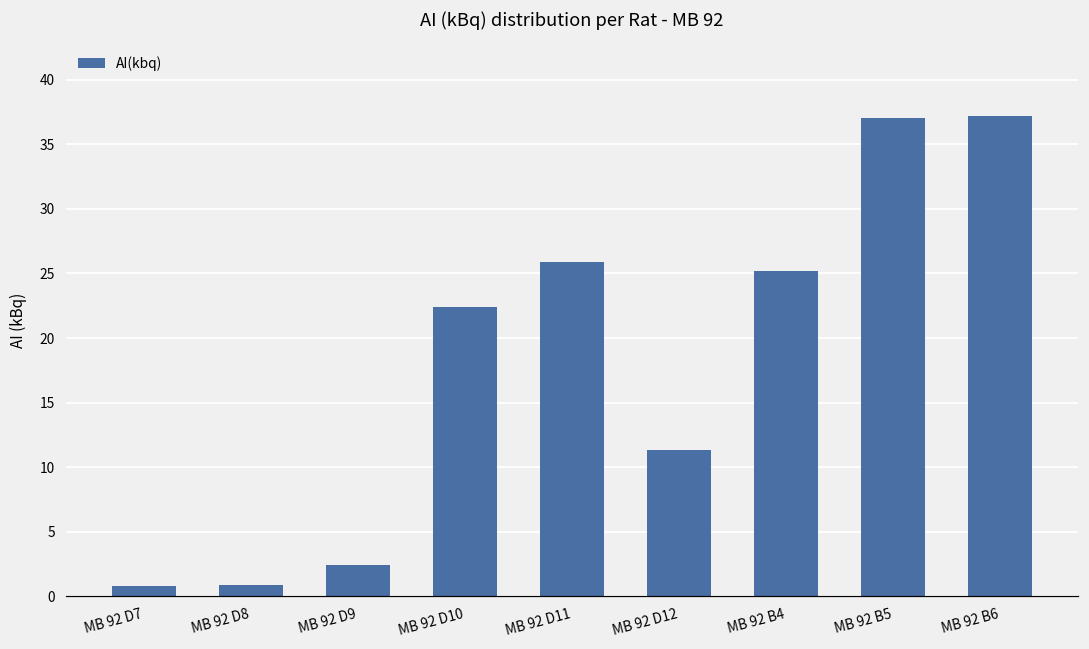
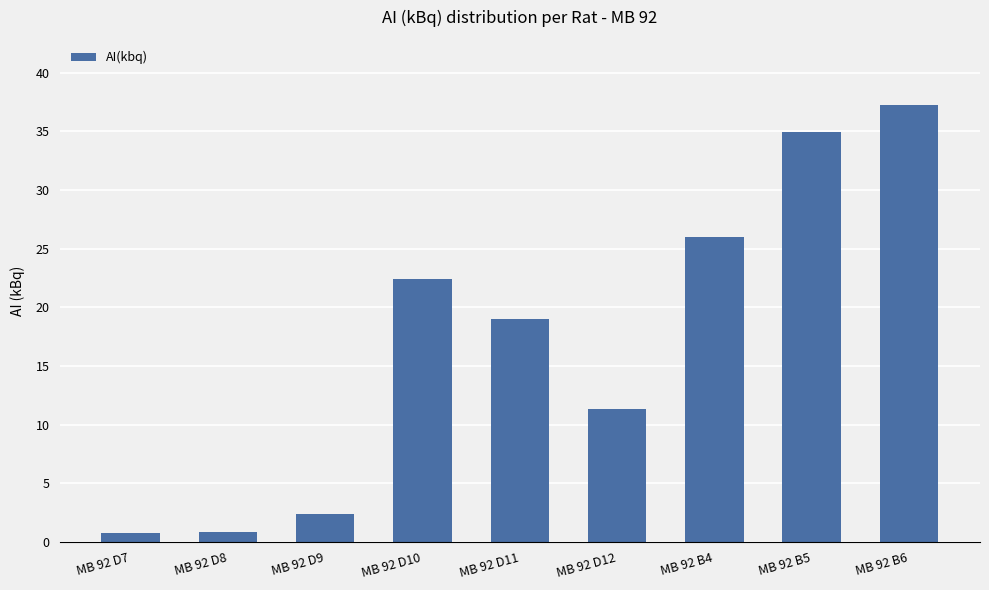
  {
    "MB 92 D7": 0.8,
    "MB 92 D8": 0.9,
    "MB 92 D9": 2.4,
    "MB 92 D10": 22.4,
-   "MB 92 D11": 25.9,
+   "MB 92 D11": 19.0,
    "MB 92 D12": 11.4,
-   "MB 92 B4": 25.2,
-   "MB 92 B5": 37.0,
+   "MB 92 B4": 26.0,
+   "MB 92 B5": 34.9,
    "MB 92 B6": 37.2
  }
